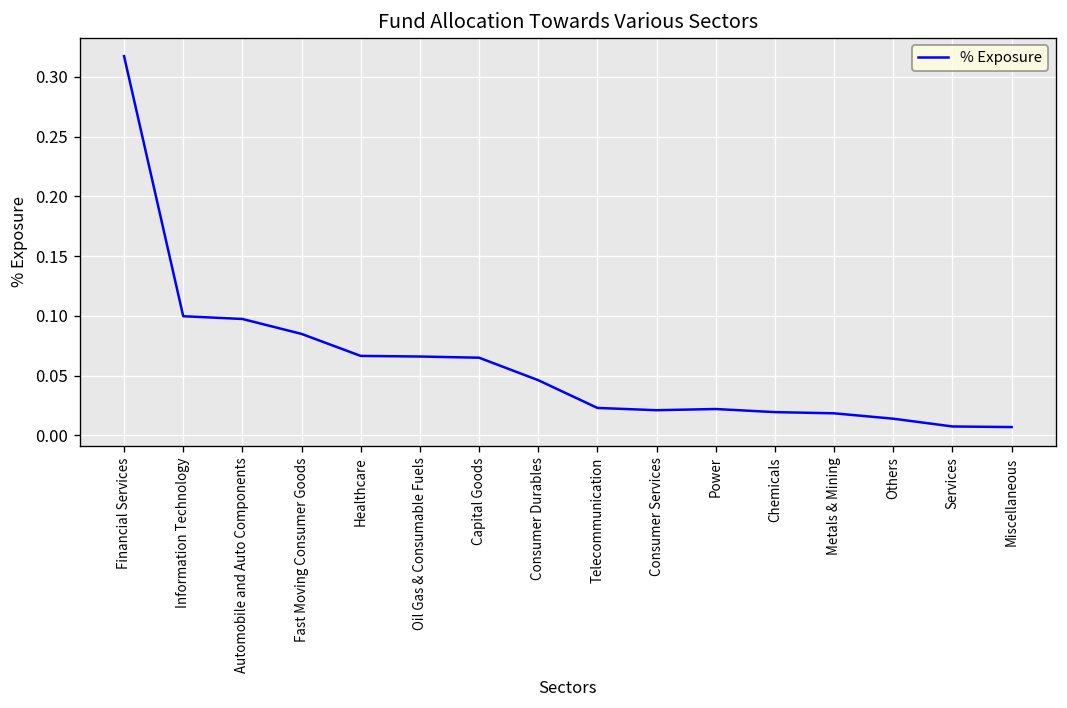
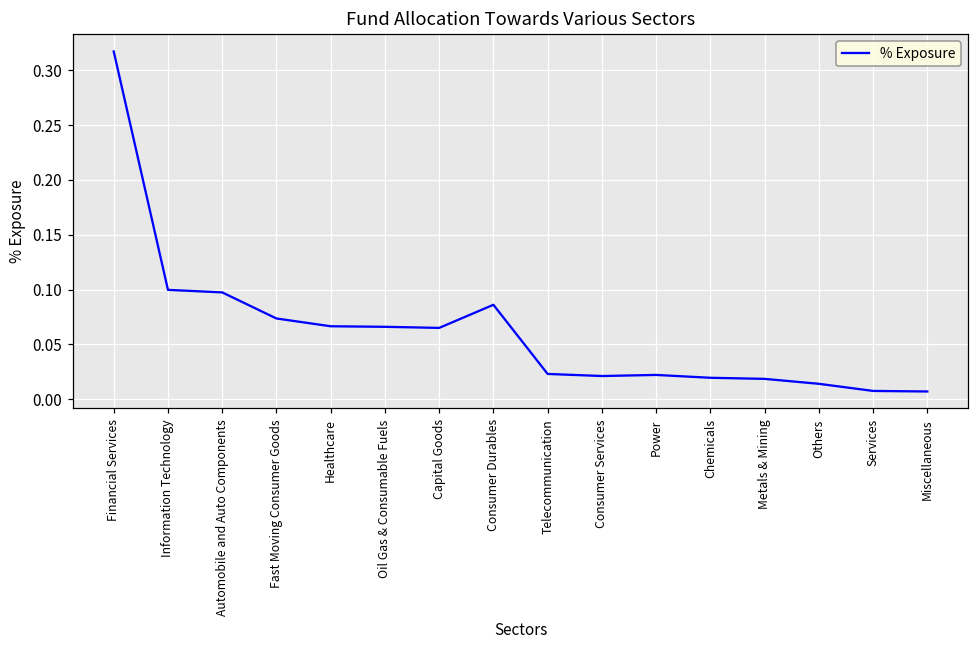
  {
    "Financial Services": 0.32,
    "Information Technology": 0.10,
    "Automobile and Auto Components": 0.10,
-   "Fast Moving Consumer Goods": 0.08,
+   "Fast Moving Consumer Goods": 0.07,
    "Healthcare": 0.07,
    "Oil Gas & Consumable Fuels": 0.07,
    "Capital Goods": 0.07,
-   "Consumer Durables": 0.05,
+   "Consumer Durables": 0.09,
    "Telecommunication": 0.02,
    "Consumer Services": 0.02,
    "Power": 0.02,
    "Chemicals": 0.02,
    "Metals & Mining": 0.02,
    "Others": 0.01,
    "Services": 0.01,
    "Miscellaneous": 0.01
  }
